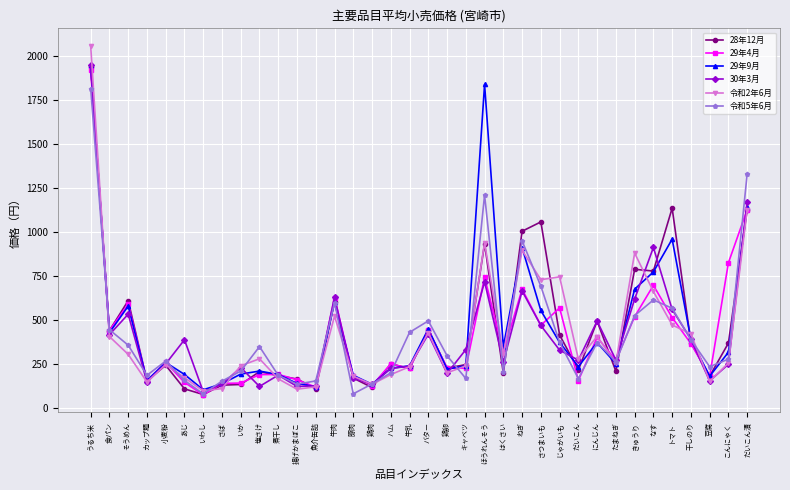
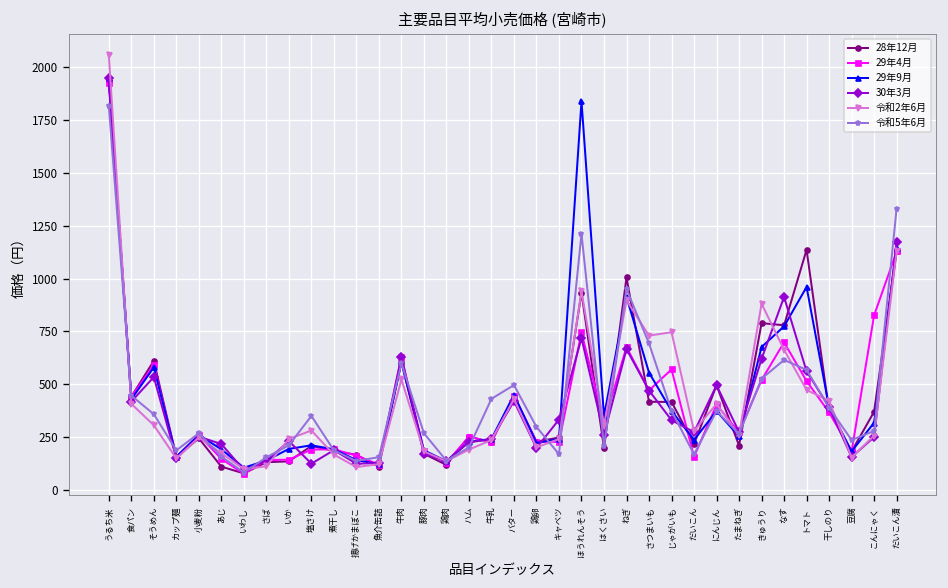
  {
    "28年12月": {
      "そうめん": 610,
      "あじ": 110,
      "ねぎ": 1010,
-     "さつまいも": 1060,
+     "さつまいも": 420,
      "じゃがいも": 420,
      "だいこん": 220,
      "たまねぎ": 210,
      "きゅうり": 790,
      "トマト": 1140,
      "こんにゃく": 370
    },
    "29年4月": {
      "塩さけ": 190,
      "ほうれんそう": 750,
      "じゃがいも": 570,
      "なす": 700,
      "トマト": 520,
      "こんにゃく": 830
    },
    "29年9月": {
      "あじ": 190,
      "いか": 190,
      "ほうれんそう": 1840,
      "はくさい": 350,
      "ねぎ": 910,
      "さつまいも": 560,
      "だいこん": 240,
      "きゅうり": 680,
      "トマト": 960,
      "こんにゃく": 320,
      "だいこん漬": 1150
    },
    "30年3月": {
      "そうめん": 530,
-     "あじ": 390,
+     "あじ": 220,
      "塩さけ": 120,
      "キャベツ": 330,
      "ほうれんそう": 720,
      "はくさい": 260,
      "じゃがいも": 330,
      "きゅうり": 620,
      "なす": 910,
      "だいこん漬": 1170
    },
    "令和2年6月": {
      "うるち米": 2060,
      "そうめん": 310,
      "あじ": 170,
      "さば": 110,
      "塩さけ": 280,
      "煮干し": 170,
      "揚げかまぼこ": 110,
      "牛肉": 520,
      "ねぎ": 900,
      "さつまいも": 730,
      "じゃがいも": 750,
      "きゅうり": 880,
      "なす": 660,
      "トマト": 470,
      "干しのり": 420
    },
    "令和5年6月": {
      "うるち米": 1820,
      "そうめん": 360,
      "カップ麺": 190,
      "いか": 210,
      "塩さけ": 350,
      "魚介缶詰": 160,
-     "豚肉": 80,
+     "豚肉": 270,
      "牛乳": 430,
      "バター": 500,
      "鶏卵": 300,
      "キャベツ": 170,
      "ほうれんそう": 1210,
      "ねぎ": 950,
      "さつまいも": 690,
      "なす": 620,
      "豆腐": 240,
      "こんにゃく": 280,
      "だいこん漬": 1330
    }
  }
